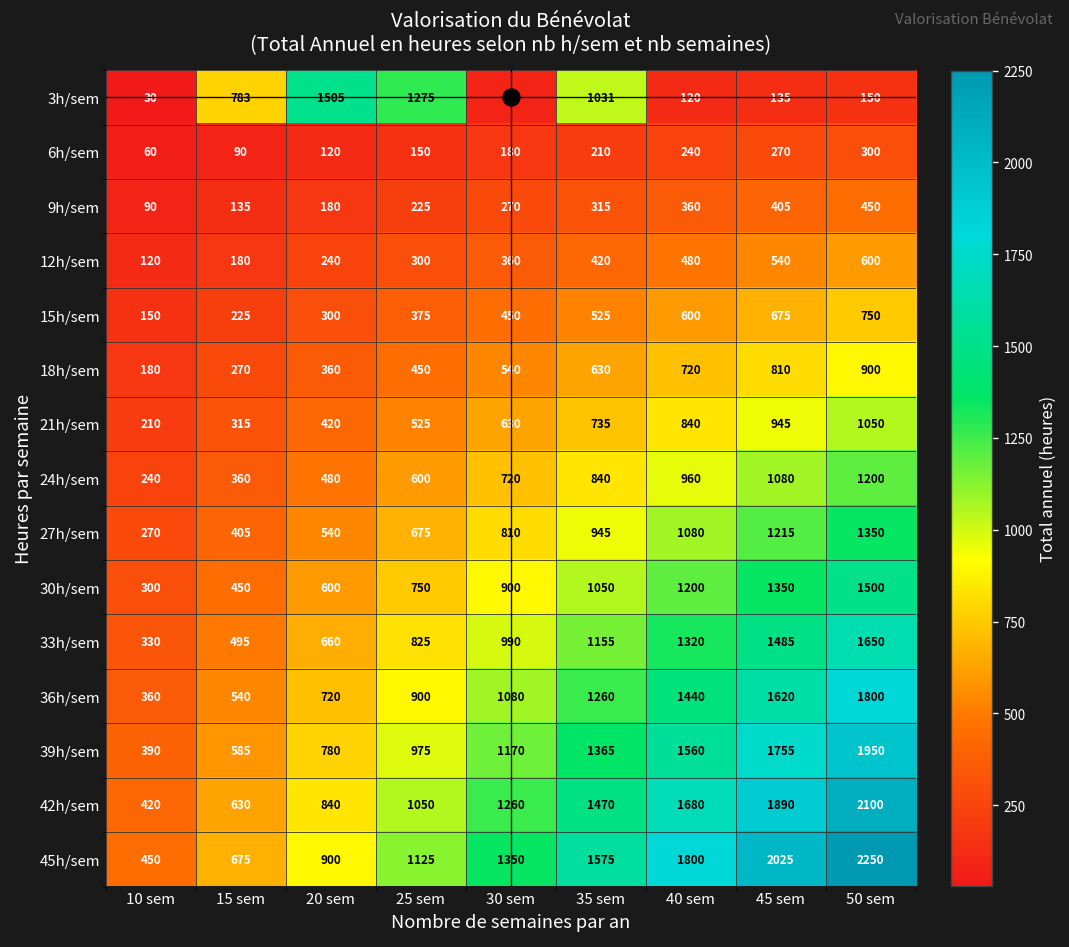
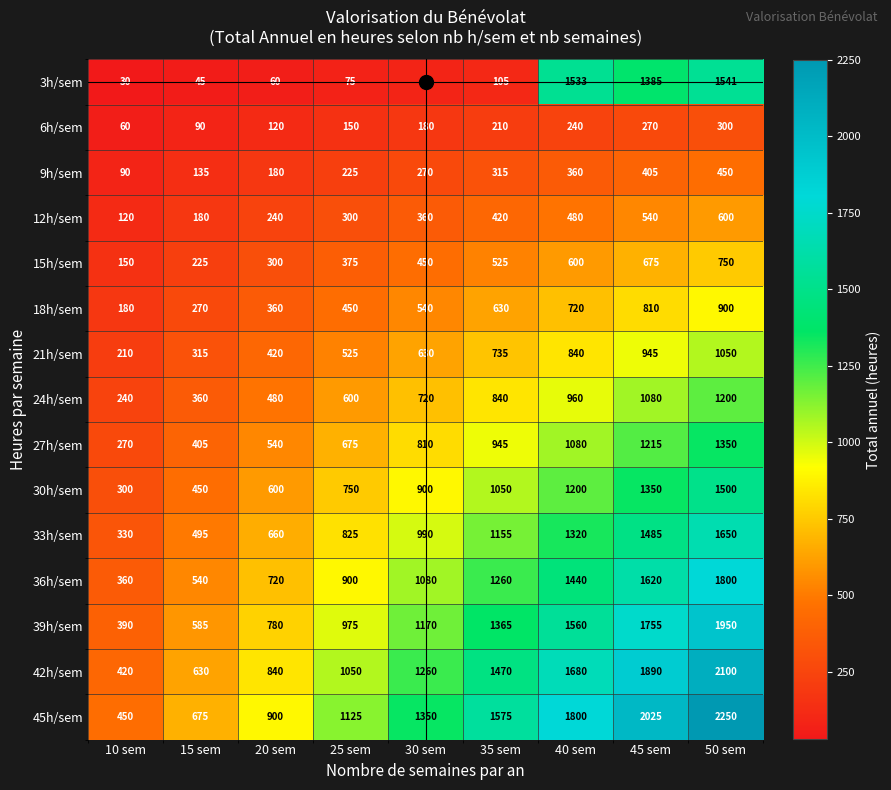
  {
    "3h/sem": {
      "10 sem": 30,
-     "15 sem": 783,
-     "20 sem": 1505,
-     "25 sem": 1275,
-     "35 sem": 1031,
-     "40 sem": 120,
-     "45 sem": 135,
-     "50 sem": 150
+     "15 sem": 45,
+     "20 sem": 60,
+     "25 sem": 75,
+     "35 sem": 105,
+     "40 sem": 1533,
+     "45 sem": 1385,
+     "50 sem": 1541
    },
    "6h/sem": {
      "10 sem": 60,
      "15 sem": 90,
      "20 sem": 120,
      "25 sem": 150,
      "30 sem": 180,
      "35 sem": 210,
      "40 sem": 240,
      "45 sem": 270,
      "50 sem": 300
    },
    "9h/sem": {
      "10 sem": 90,
      "15 sem": 135,
      "20 sem": 180,
      "25 sem": 225,
      "30 sem": 270,
      "35 sem": 315,
      "40 sem": 360,
      "45 sem": 405,
      "50 sem": 450
    },
    "12h/sem": {
      "10 sem": 120,
      "15 sem": 180,
      "20 sem": 240,
      "25 sem": 300,
      "30 sem": 360,
      "35 sem": 420,
      "40 sem": 480,
      "45 sem": 540,
      "50 sem": 600
    },
    "15h/sem": {
      "10 sem": 150,
      "15 sem": 225,
      "20 sem": 300,
      "25 sem": 375,
      "30 sem": 450,
      "35 sem": 525,
      "40 sem": 600,
      "45 sem": 675,
      "50 sem": 750
    },
    "18h/sem": {
      "10 sem": 180,
      "15 sem": 270,
      "20 sem": 360,
      "25 sem": 450,
      "30 sem": 540,
      "35 sem": 630,
      "40 sem": 720,
      "45 sem": 810,
      "50 sem": 900
    },
    "21h/sem": {
      "10 sem": 210,
      "15 sem": 315,
      "20 sem": 420,
      "25 sem": 525,
      "30 sem": 630,
      "35 sem": 735,
      "40 sem": 840,
      "45 sem": 945,
      "50 sem": 1050
    },
    "24h/sem": {
      "10 sem": 240,
      "15 sem": 360,
      "20 sem": 480,
      "25 sem": 600,
      "30 sem": 720,
      "35 sem": 840,
      "40 sem": 960,
      "45 sem": 1080,
      "50 sem": 1200
    },
    "27h/sem": {
      "10 sem": 270,
      "15 sem": 405,
      "20 sem": 540,
      "25 sem": 675,
      "30 sem": 810,
      "35 sem": 945,
      "40 sem": 1080,
      "45 sem": 1215,
      "50 sem": 1350
    },
    "30h/sem": {
      "10 sem": 300,
      "15 sem": 450,
      "20 sem": 600,
      "25 sem": 750,
      "30 sem": 900,
      "35 sem": 1050,
      "40 sem": 1200,
      "45 sem": 1350,
      "50 sem": 1500
    },
    "33h/sem": {
      "10 sem": 330,
      "15 sem": 495,
      "20 sem": 660,
      "25 sem": 825,
      "30 sem": 990,
      "35 sem": 1155,
      "40 sem": 1320,
      "45 sem": 1485,
      "50 sem": 1650
    },
    "36h/sem": {
      "10 sem": 360,
      "15 sem": 540,
      "20 sem": 720,
      "25 sem": 900,
      "30 sem": 1080,
      "35 sem": 1260,
      "40 sem": 1440,
      "45 sem": 1620,
      "50 sem": 1800
    },
    "39h/sem": {
      "10 sem": 390,
      "15 sem": 585,
      "20 sem": 780,
      "25 sem": 975,
      "30 sem": 1170,
      "35 sem": 1365,
      "40 sem": 1560,
      "45 sem": 1755,
      "50 sem": 1950
    },
    "42h/sem": {
      "10 sem": 420,
      "15 sem": 630,
      "20 sem": 840,
      "25 sem": 1050,
      "30 sem": 1260,
      "35 sem": 1470,
      "40 sem": 1680,
      "45 sem": 1890,
      "50 sem": 2100
    },
    "45h/sem": {
      "10 sem": 450,
      "15 sem": 675,
      "20 sem": 900,
      "25 sem": 1125,
      "30 sem": 1350,
      "35 sem": 1575,
      "40 sem": 1800,
      "45 sem": 2025,
      "50 sem": 2250
    }
  }
